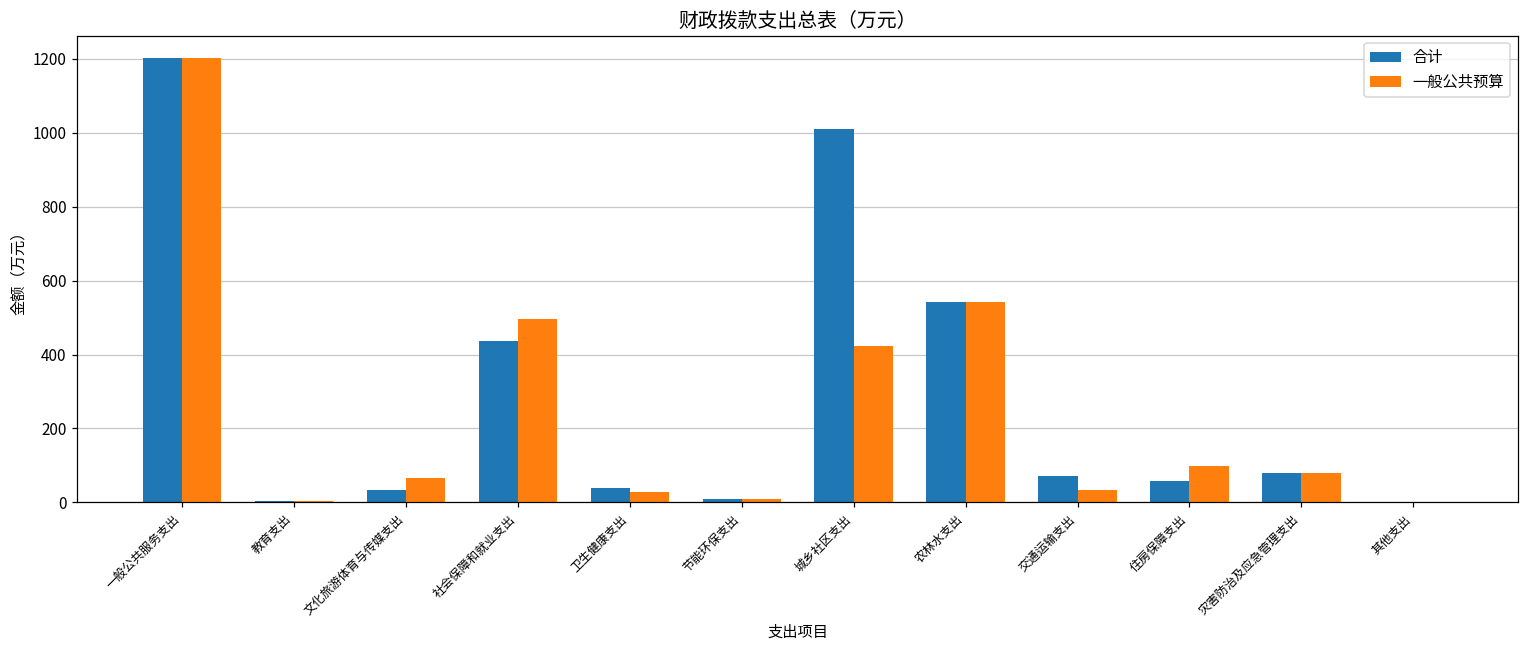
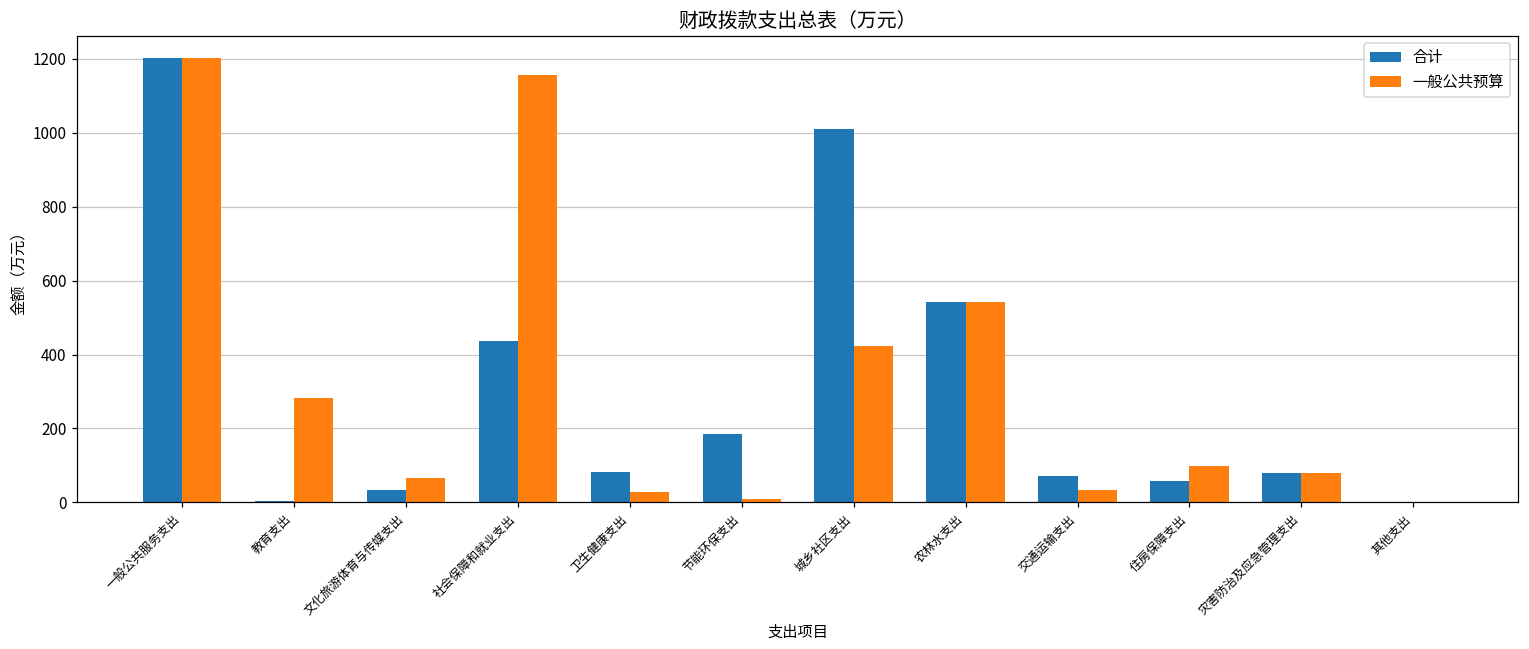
  {
    "合计": {
      "一般公共服务支出": 1200,
      "文化旅游体育与传媒支出": 30,
      "社会保障和就业支出": 440,
-     "卫生健康支出": 40,
-     "节能环保支出": 10,
+     "卫生健康支出": 80,
+     "节能环保支出": 180,
      "城乡社区支出": 1010,
      "农林水支出": 540,
      "交通运输支出": 70,
      "住房保障支出": 60,
      "灾害防治及应急管理支出": 80
    },
    "一般公共预算": {
      "一般公共服务支出": 1200,
-     "教育支出": 0,
+     "教育支出": 280,
      "文化旅游体育与传媒支出": 70,
-     "社会保障和就业支出": 500,
+     "社会保障和就业支出": 1160,
      "卫生健康支出": 30,
      "节能环保支出": 10,
      "城乡社区支出": 420,
      "农林水支出": 540,
      "交通运输支出": 30,
      "住房保障支出": 100,
      "灾害防治及应急管理支出": 80,
      "其他支出": 0
    }
  }
